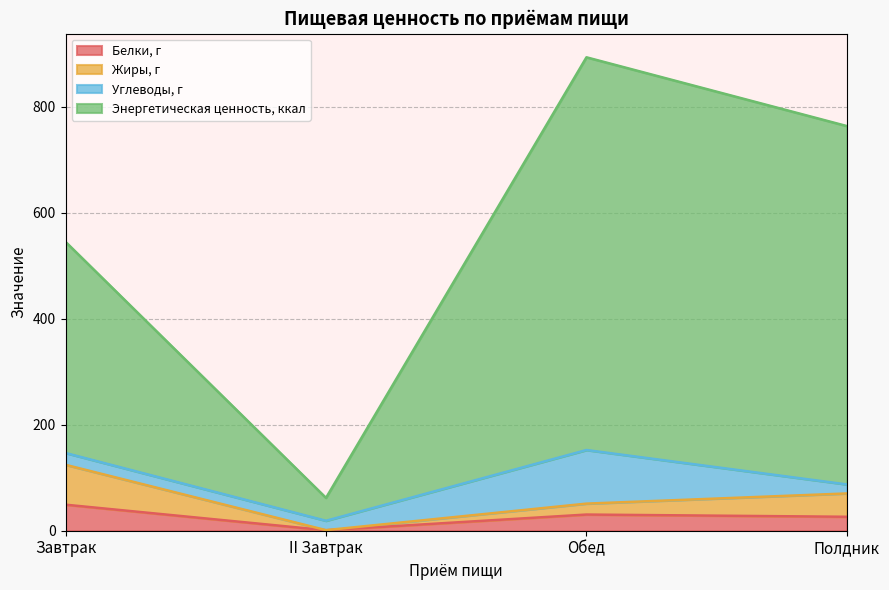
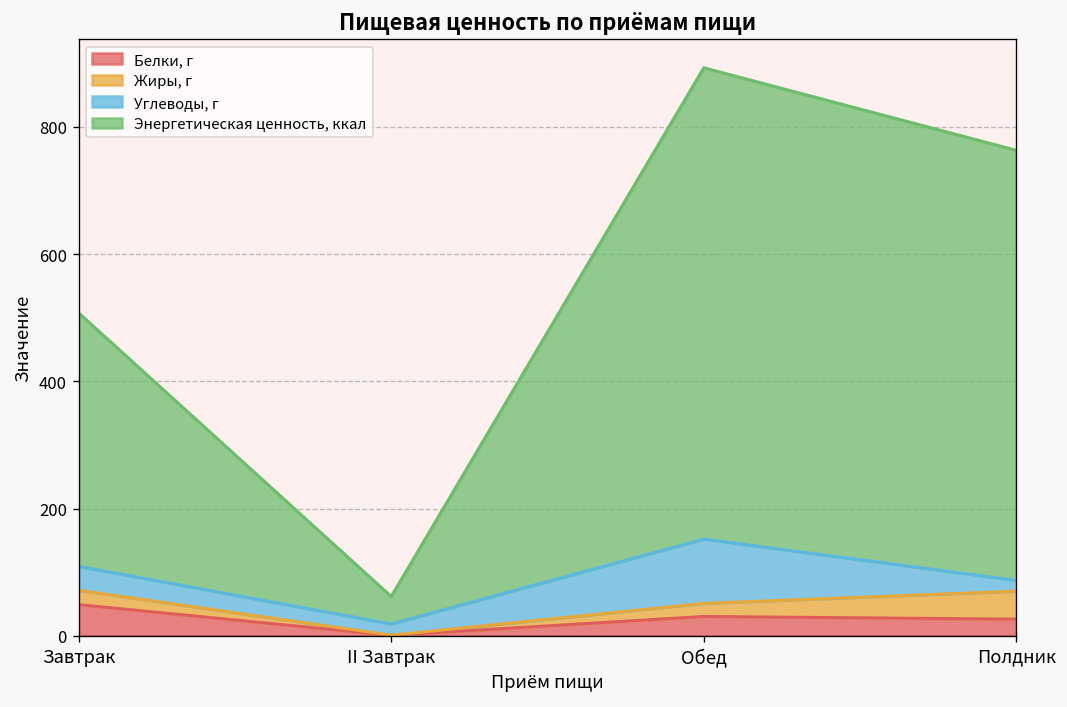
  {
    "Белки, г": {
      "Завтрак": 50,
      "Обед": 30,
      "Полдник": 30
    },
    "Жиры, г": {
-     "Завтрак": 80,
+     "Завтрак": 20,
      "Обед": 20,
      "Полдник": 40
    },
    "Углеводы, г": {
-     "Завтрак": 20,
+     "Завтрак": 40,
      "II Завтрак": 20,
      "Обед": 100,
      "Полдник": 20
    },
    "Энергетическая ценность, ккал": {
      "Завтрак": 400,
      "II Завтрак": 40,
      "Обед": 740,
      "Полдник": 680
    }
  }
